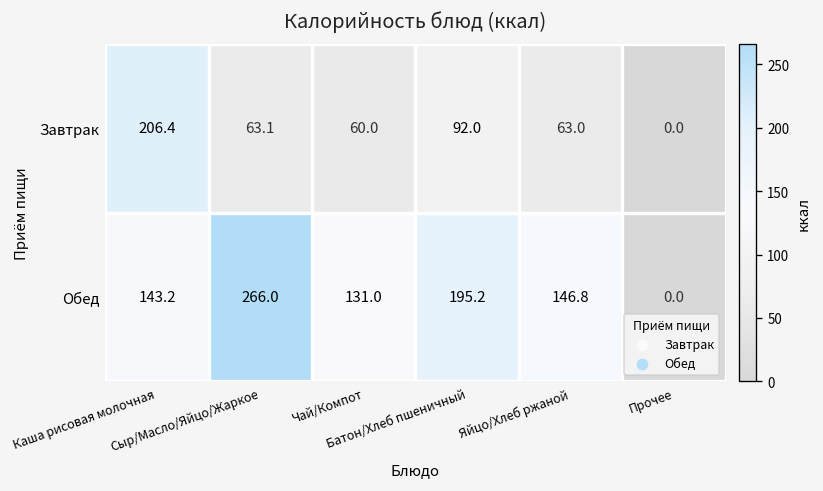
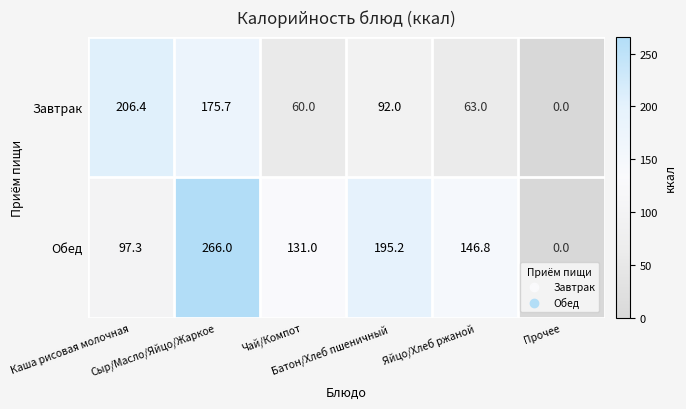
  {
    "Завтрак": {
      "Каша рисовая молочная": 206.4,
-     "Сыр/Масло/Яйцо/Жаркое": 63.1,
+     "Сыр/Масло/Яйцо/Жаркое": 175.7,
      "Чай/Компот": 60.0,
      "Батон/Хлеб пшеничный": 92.0,
      "Яйцо/Хлеб ржаной": 63.0,
      "Прочее": 0.0
    },
    "Обед": {
-     "Каша рисовая молочная": 143.2,
+     "Каша рисовая молочная": 97.3,
      "Сыр/Масло/Яйцо/Жаркое": 266.0,
      "Чай/Компот": 131.0,
      "Батон/Хлеб пшеничный": 195.2,
      "Яйцо/Хлеб ржаной": 146.8,
      "Прочее": 0.0
    }
  }
